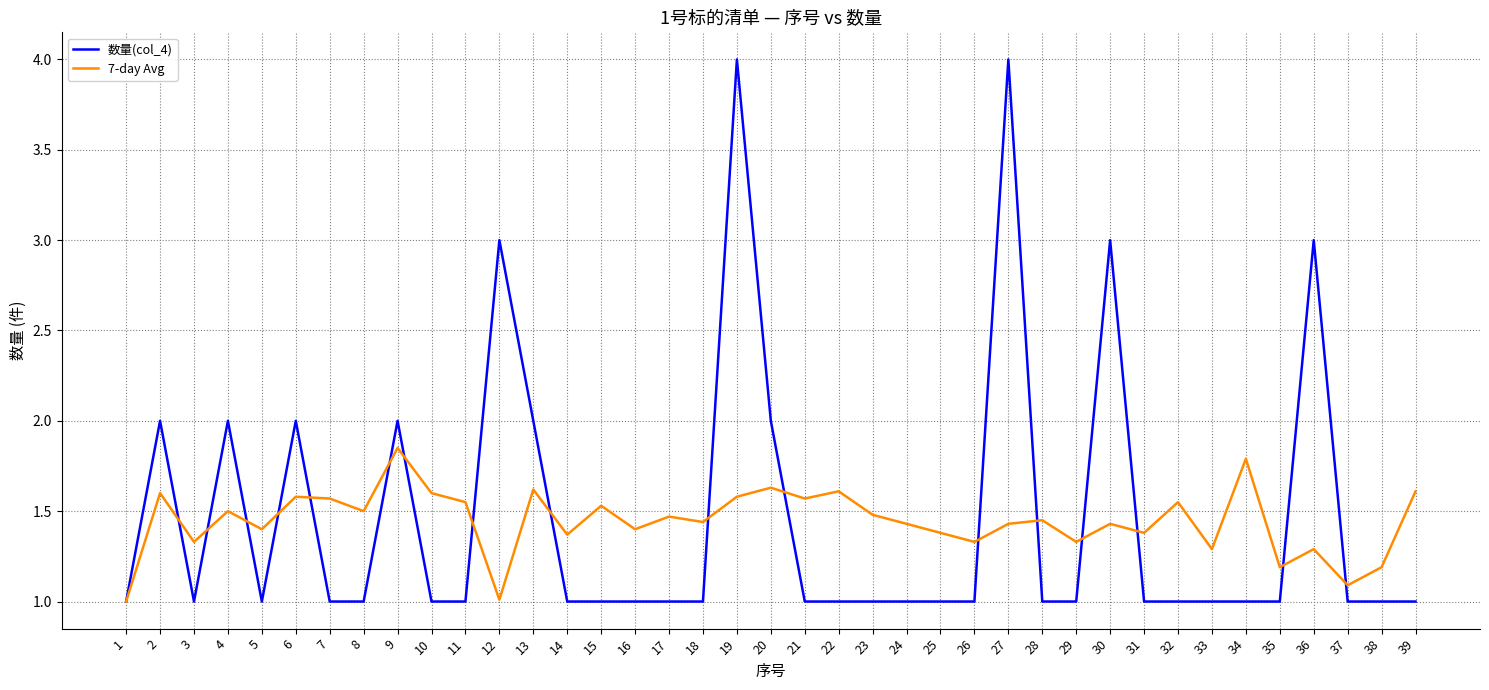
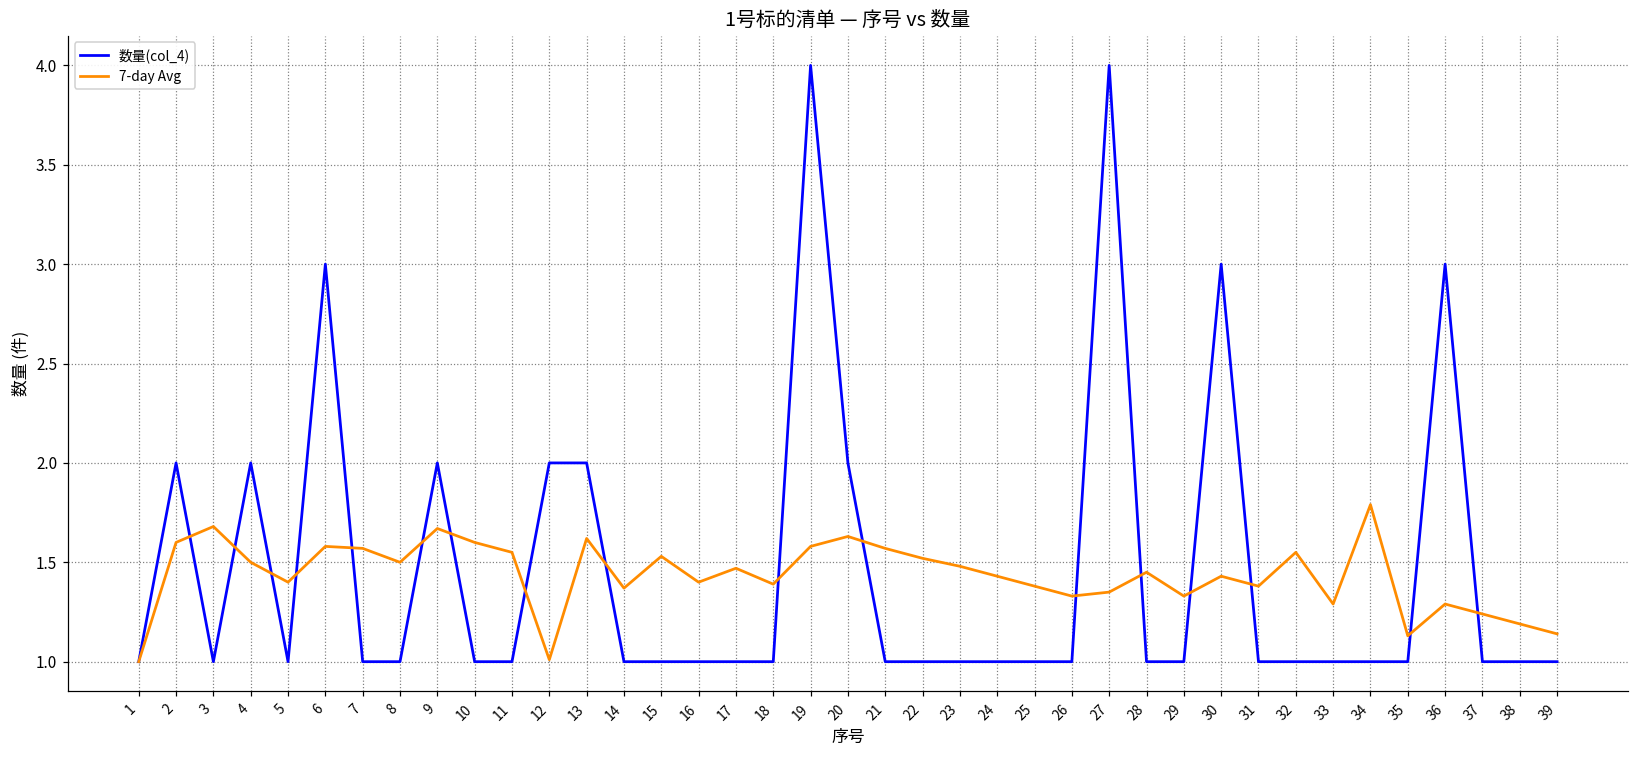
  {
    "数量(col_4)": {
      "2": 2,
      "3": 1,
      "4": 2,
      "5": 1,
-     "6": 2,
+     "6": 3,
      "7": 1,
      "8": 1,
      "9": 2,
      "10": 1,
      "11": 1,
-     "12": 3,
+     "12": 2,
      "13": 2,
      "14": 1,
      "15": 1,
      "16": 1,
      "17": 1,
      "18": 1,
      "19": 4,
      "20": 2,
      "21": 1,
      "22": 1,
      "23": 1,
      "24": 1,
      "25": 1,
      "26": 1,
      "27": 4,
      "28": 1,
      "29": 1,
      "30": 3,
      "31": 1,
      "32": 1,
      "33": 1,
      "34": 1,
      "35": 1,
      "36": 3,
      "37": 1,
      "38": 1,
      "39": 1
    },
    "7-day Avg": {
      "2": 1.60,
-     "3": 1.33,
+     "3": 1.68,
      "4": 1.50,
      "5": 1.40,
      "6": 1.58,
      "7": 1.57,
      "8": 1.50,
-     "9": 1.85,
+     "9": 1.67,
      "10": 1.60,
      "11": 1.55,
      "12": 1.01,
      "13": 1.62,
      "14": 1.37,
      "15": 1.53,
      "16": 1.40,
      "17": 1.47,
-     "18": 1.44,
+     "18": 1.39,
      "19": 1.58,
      "20": 1.63,
      "21": 1.57,
-     "22": 1.61,
+     "22": 1.52,
      "23": 1.48,
      "24": 1.43,
      "25": 1.38,
      "26": 1.33,
-     "27": 1.43,
+     "27": 1.35,
      "28": 1.45,
      "29": 1.33,
      "30": 1.43,
      "31": 1.38,
      "32": 1.55,
      "33": 1.29,
      "34": 1.79,
-     "35": 1.19,
+     "35": 1.13,
      "36": 1.29,
-     "37": 1.09,
+     "37": 1.24,
      "38": 1.19,
-     "39": 1.61
+     "39": 1.14
    }
  }
